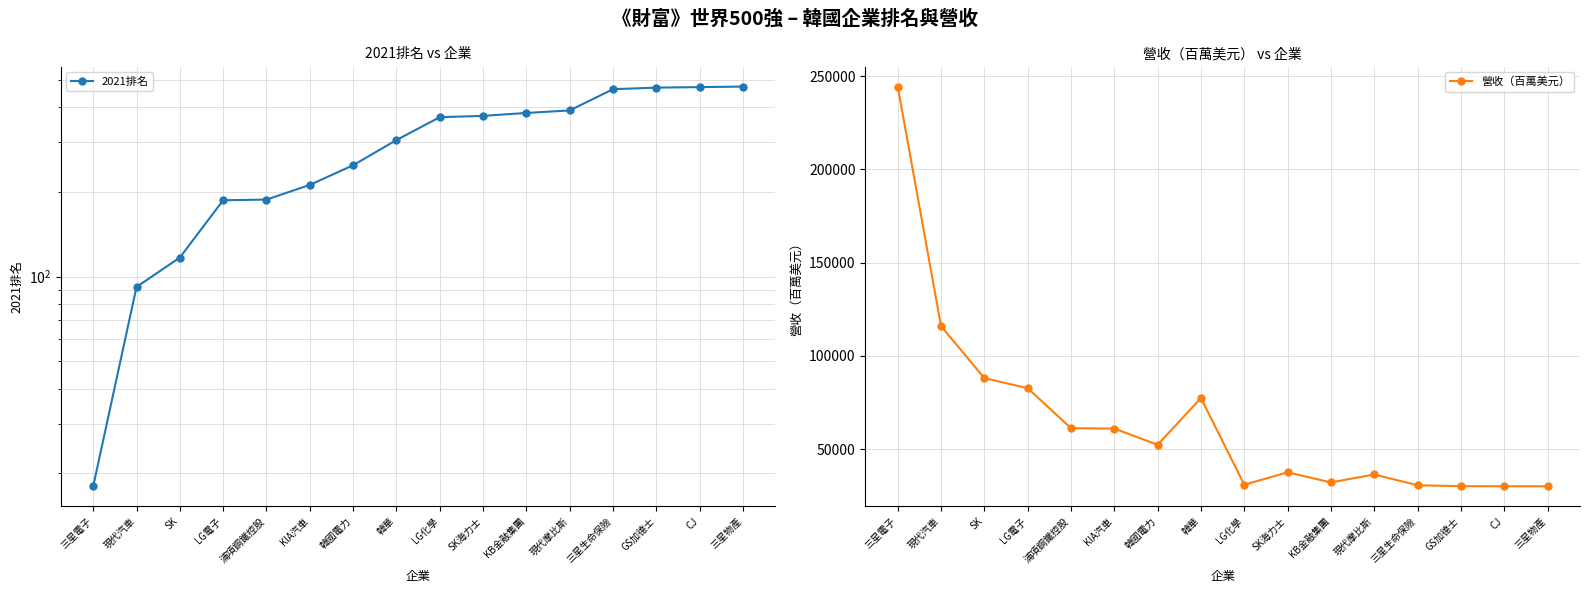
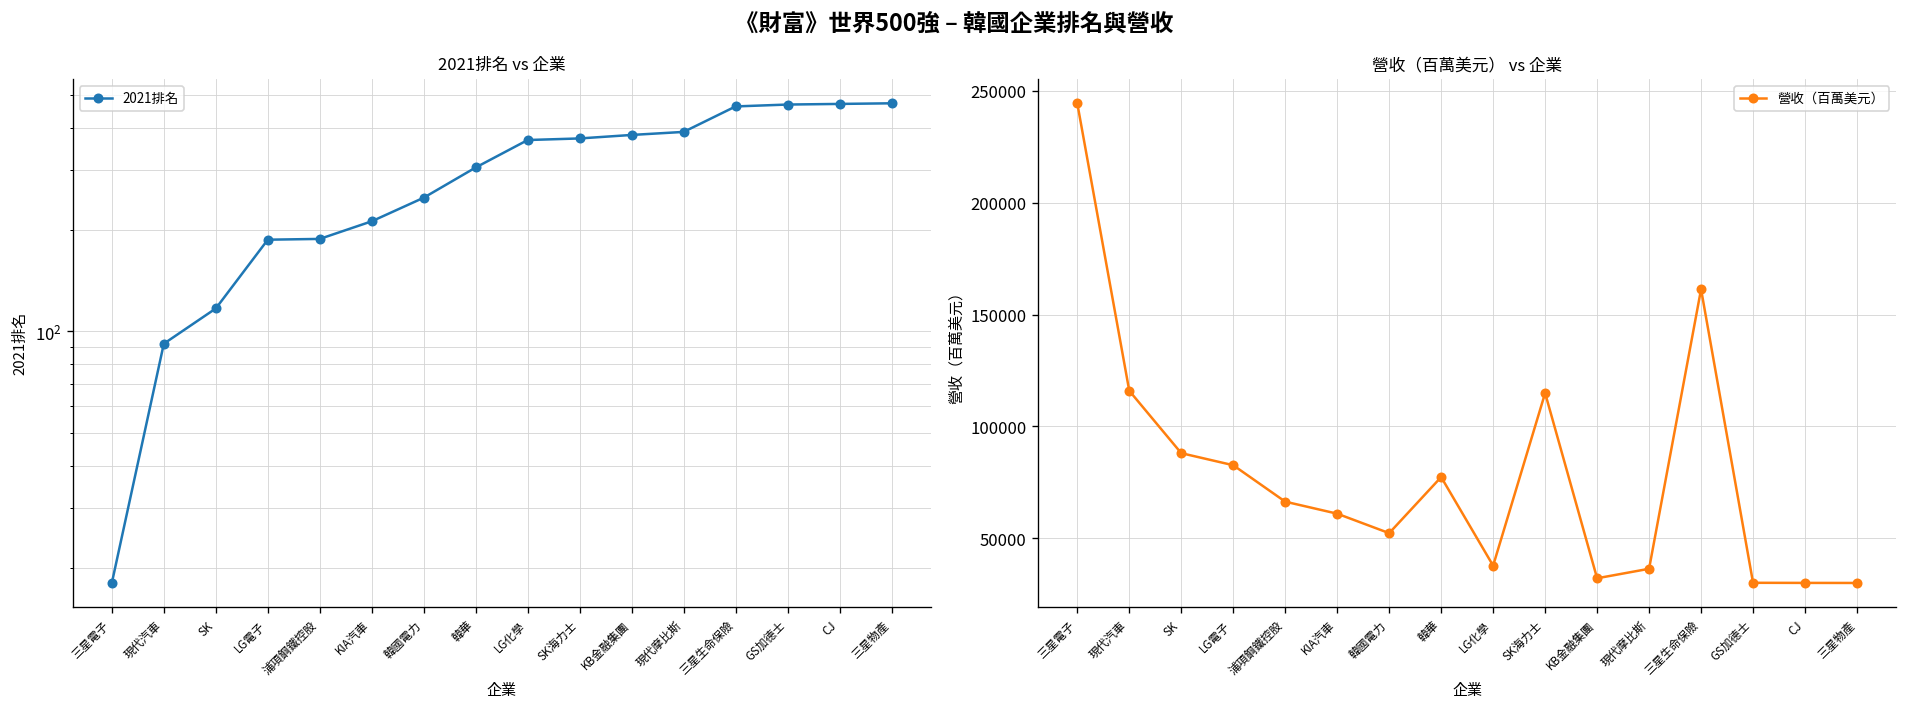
  {
    "營收（百萬美元） vs 企業": {
      "三星電子": 244000,
      "現代汽車": 116000,
      "SK": 88000,
      "LG電子": 83000,
-     "浦項鋼鐵控股": 61000,
+     "浦項鋼鐵控股": 66000,
      "KIA汽車": 61000,
      "韓國電力": 52000,
      "韓華": 77000,
-     "LG化學": 31000,
-     "SK海力士": 38000,
+     "LG化學": 38000,
+     "SK海力士": 115000,
      "KB金融集團": 32000,
      "現代摩比斯": 36000,
-     "三星生命保險": 31000,
+     "三星生命保險": 161000,
      "GS加德士": 30000,
      "CJ": 30000,
      "三星物產": 30000
    }
  }
